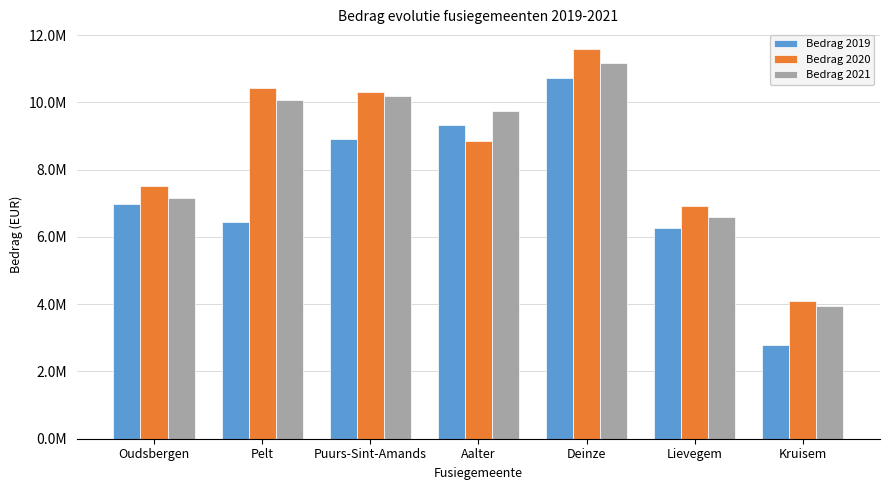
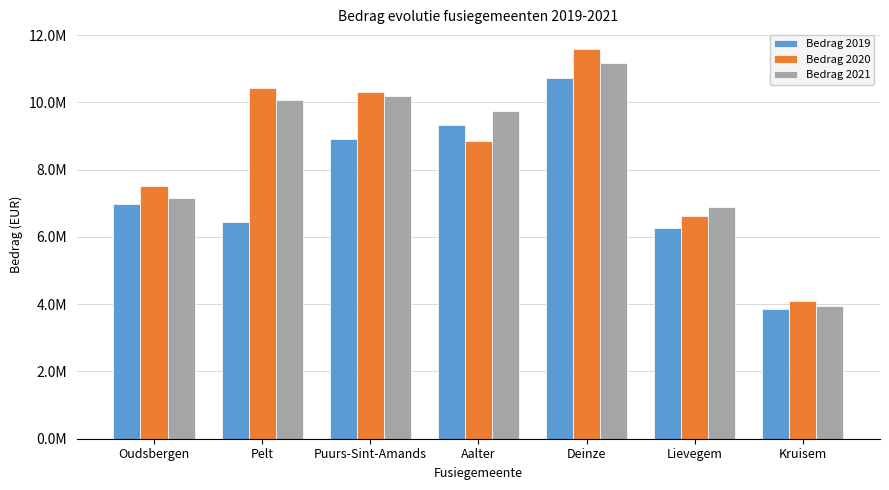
  {
    "Bedrag 2019": {
      "Oudsbergen": 7000000,
      "Pelt": 6400000,
      "Puurs-Sint-Amands": 8900000,
      "Aalter": 9300000,
      "Deinze": 10700000,
      "Lievegem": 6300000,
-     "Kruisem": 2800000
+     "Kruisem": 3800000
    },
    "Bedrag 2020": {
      "Oudsbergen": 7500000,
      "Pelt": 10400000,
      "Puurs-Sint-Amands": 10300000,
      "Aalter": 8900000,
      "Deinze": 11600000,
-     "Lievegem": 6900000,
+     "Lievegem": 6600000,
      "Kruisem": 4100000
    },
    "Bedrag 2021": {
      "Oudsbergen": 7200000,
      "Pelt": 10100000,
      "Puurs-Sint-Amands": 10200000,
      "Aalter": 9700000,
      "Deinze": 11200000,
-     "Lievegem": 6600000,
+     "Lievegem": 6900000,
      "Kruisem": 4000000
    }
  }
